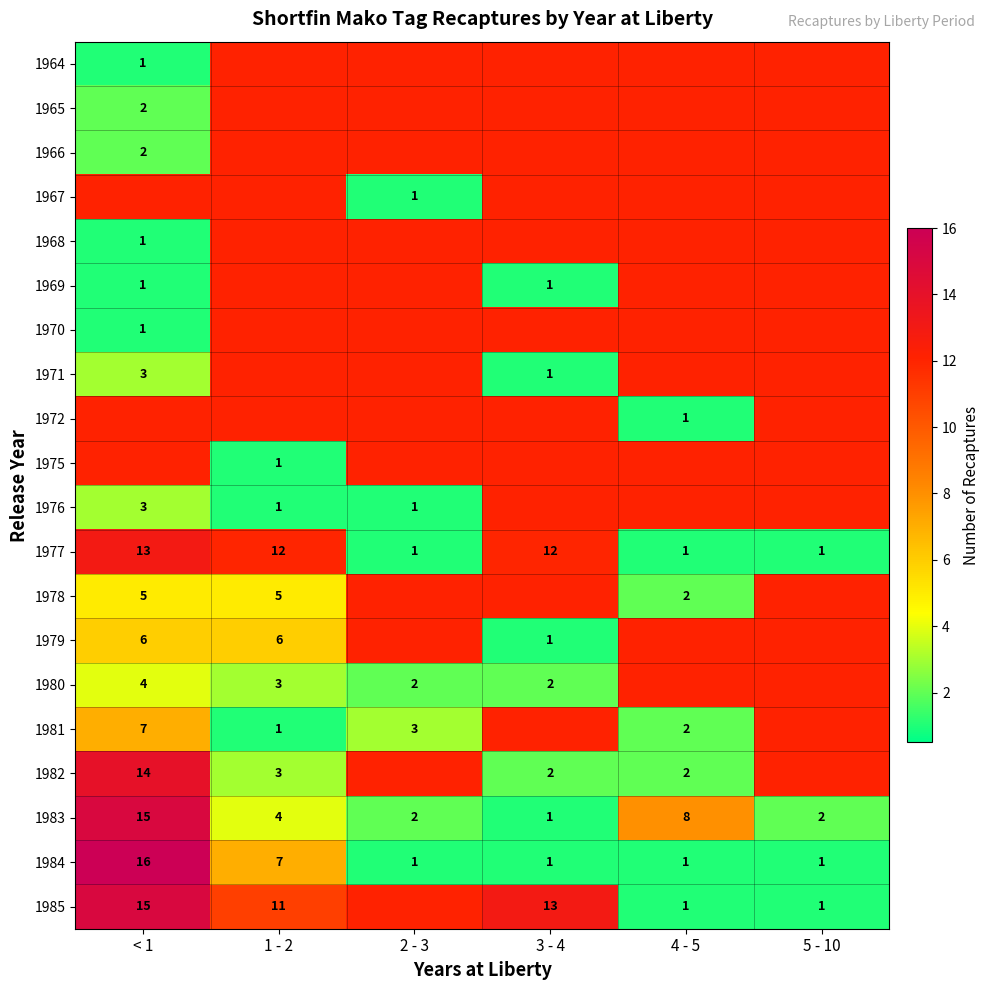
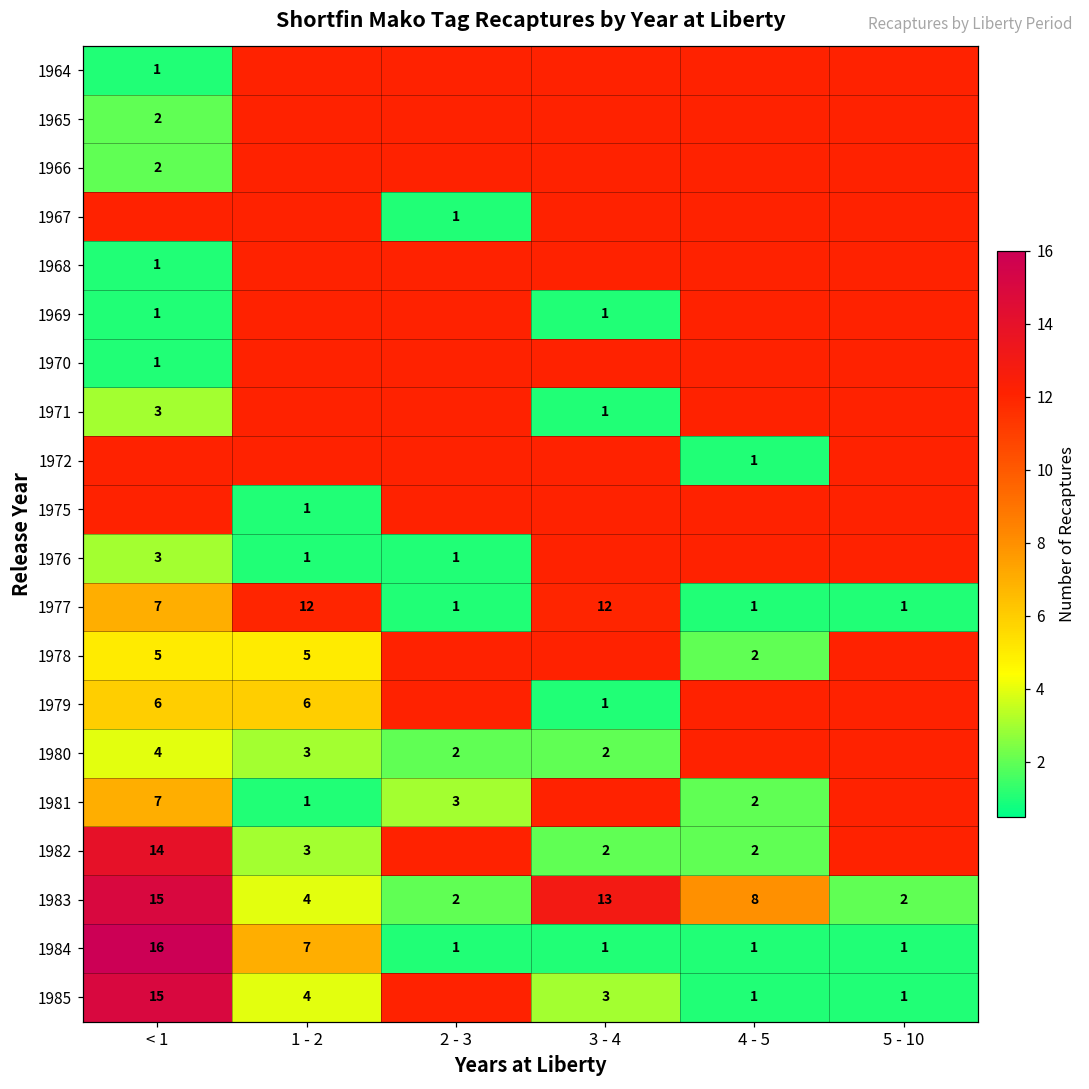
  {
    "1964": {
      "< 1": 1
    },
    "1965": {
      "< 1": 2
    },
    "1966": {
      "< 1": 2
    },
    "1967": {
      "2 - 3": 1
    },
    "1968": {
      "< 1": 1
    },
    "1969": {
      "< 1": 1,
      "3 - 4": 1
    },
    "1970": {
      "< 1": 1
    },
    "1971": {
      "< 1": 3,
      "3 - 4": 1
    },
    "1972": {
      "4 - 5": 1
    },
    "1975": {
      "1 - 2": 1
    },
    "1976": {
      "< 1": 3,
      "1 - 2": 1,
      "2 - 3": 1
    },
    "1977": {
-     "< 1": 13,
+     "< 1": 7,
      "1 - 2": 12,
      "2 - 3": 1,
      "3 - 4": 12,
      "4 - 5": 1,
      "5 - 10": 1
    },
    "1978": {
      "< 1": 5,
      "1 - 2": 5,
      "4 - 5": 2
    },
    "1979": {
      "< 1": 6,
      "1 - 2": 6,
      "3 - 4": 1
    },
    "1980": {
      "< 1": 4,
      "1 - 2": 3,
      "2 - 3": 2,
      "3 - 4": 2
    },
    "1981": {
      "< 1": 7,
      "1 - 2": 1,
      "2 - 3": 3,
      "4 - 5": 2
    },
    "1982": {
      "< 1": 14,
      "1 - 2": 3,
      "3 - 4": 2,
      "4 - 5": 2
    },
    "1983": {
      "< 1": 15,
      "1 - 2": 4,
      "2 - 3": 2,
-     "3 - 4": 1,
+     "3 - 4": 13,
      "4 - 5": 8,
      "5 - 10": 2
    },
    "1984": {
      "< 1": 16,
      "1 - 2": 7,
      "2 - 3": 1,
      "3 - 4": 1,
      "4 - 5": 1,
      "5 - 10": 1
    },
    "1985": {
      "< 1": 15,
-     "1 - 2": 11,
-     "3 - 4": 13,
+     "1 - 2": 4,
+     "3 - 4": 3,
      "4 - 5": 1,
      "5 - 10": 1
    }
  }
